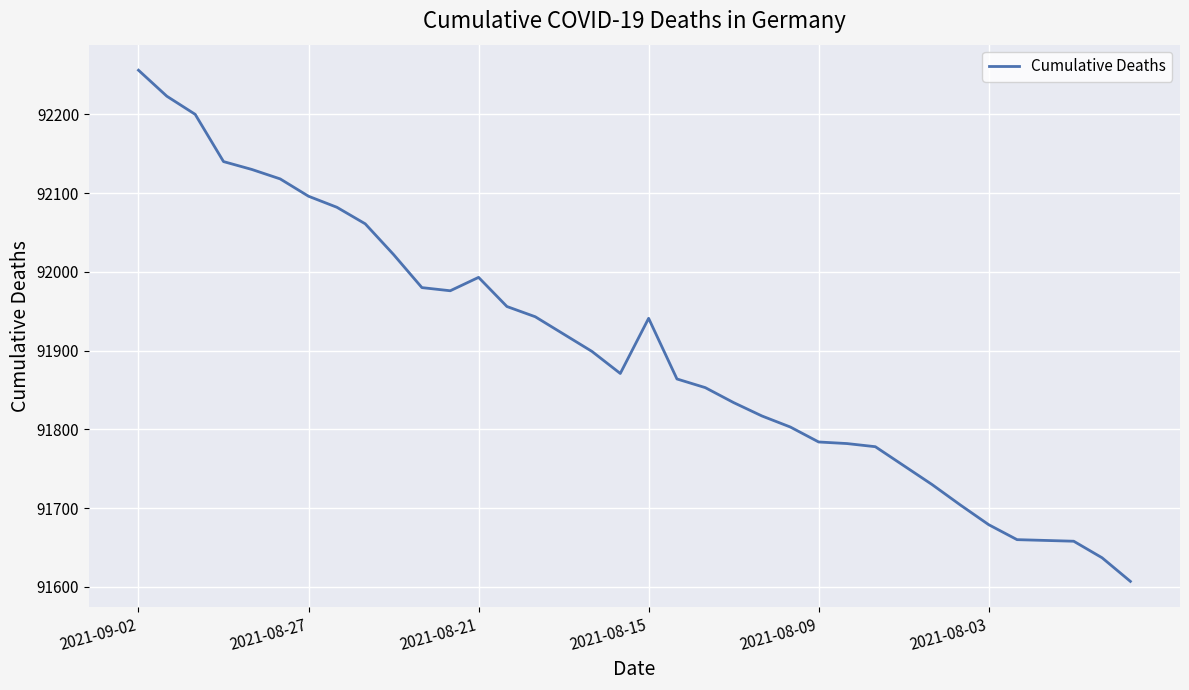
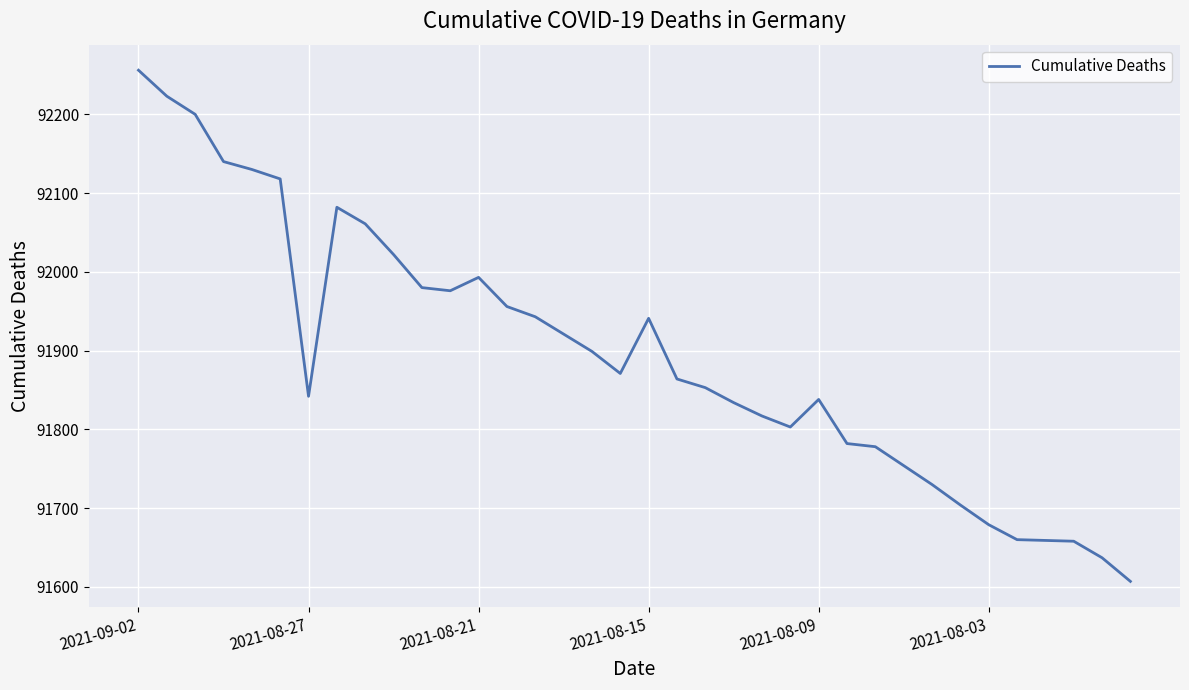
  {
    "2021-09-02": 92260,
-   "2021-08-27": 92100,
+   "2021-08-27": 91840,
    "2021-08-21": 91990,
    "2021-08-15": 91940,
-   "2021-08-09": 91780,
+   "2021-08-09": 91840,
    "2021-08-03": 91680
  }
